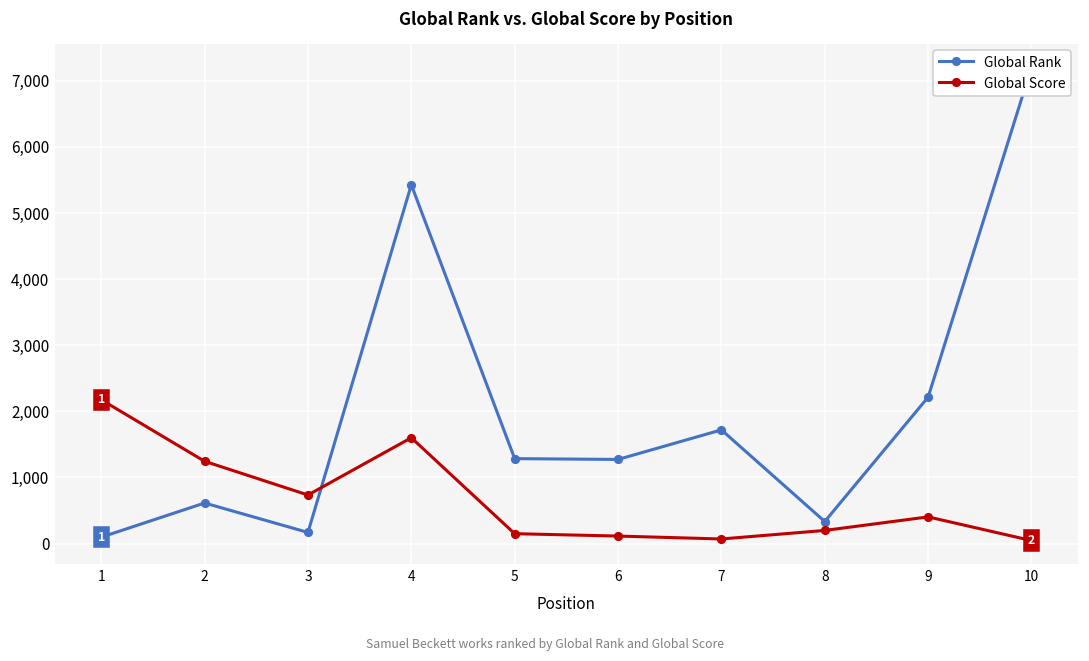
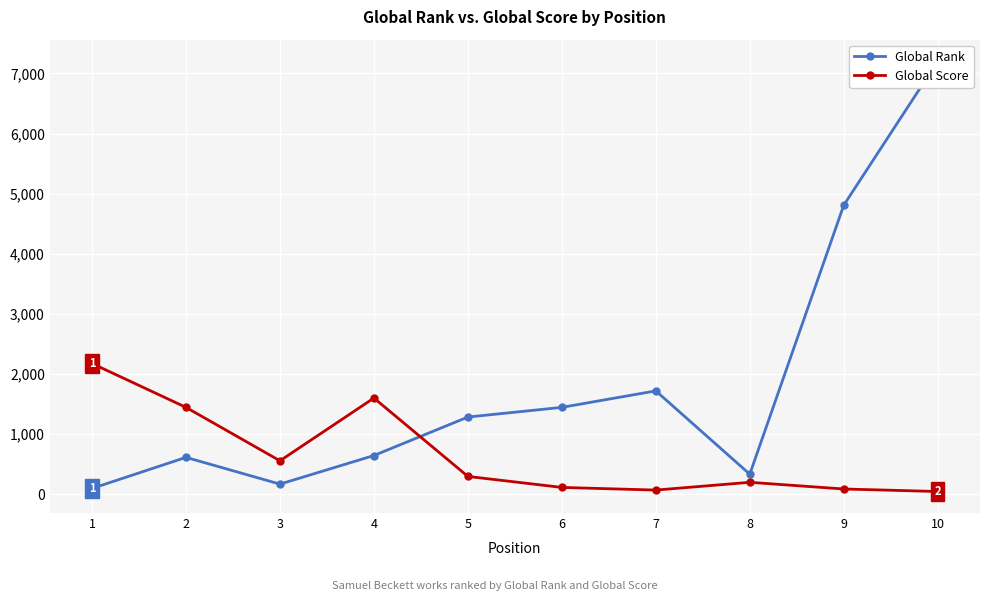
  {
    "Global Rank": {
      "2": "600",
      "3": "200",
-     "4": "5,400",
+     "4": "600",
      "5": "1,300",
-     "6": "1,300",
+     "6": "1,400",
      "7": "1,700",
      "8": "300",
-     "9": "2,200"
+     "9": "4,800"
    },
    "Global Score": {
-     "2": "1,200",
-     "3": "700",
+     "2": "1,400",
+     "3": "600",
      "4": "1,600",
-     "5": "100",
+     "5": "300",
      "6": "100",
      "7": "100",
      "8": "200",
-     "9": "400"
+     "9": "100"
    }
  }
